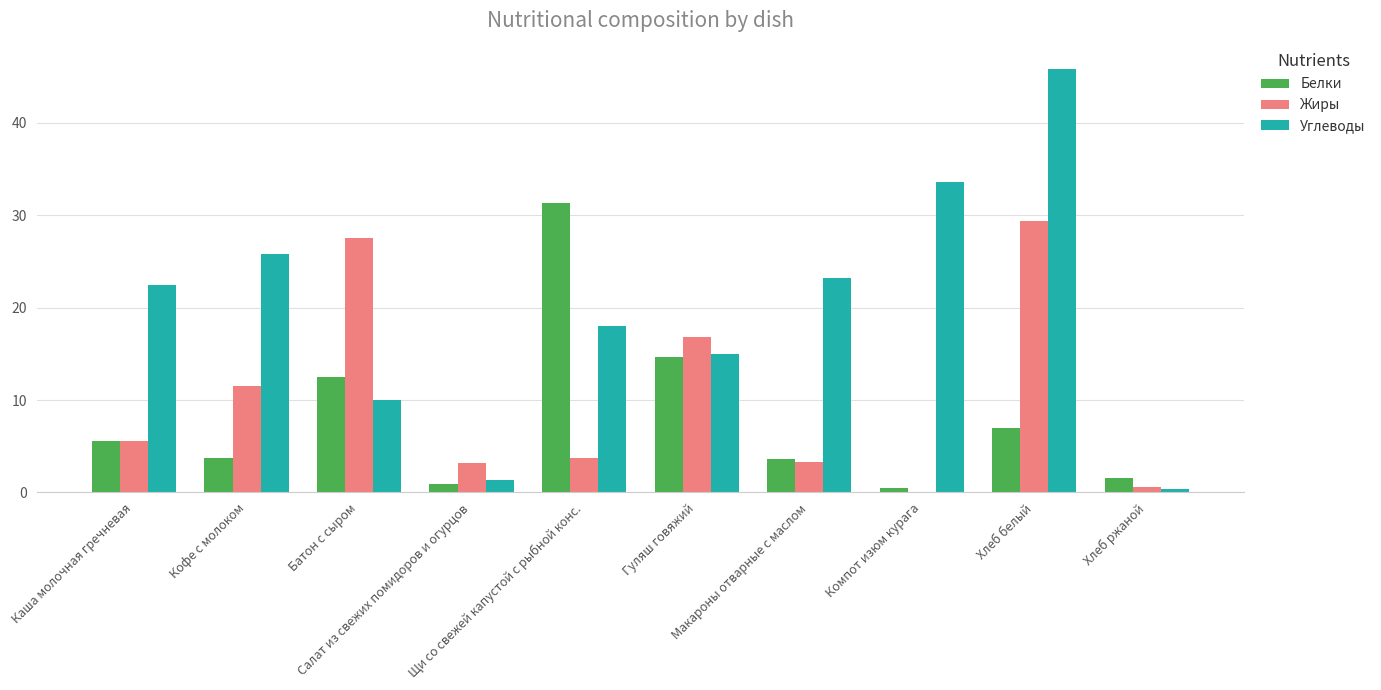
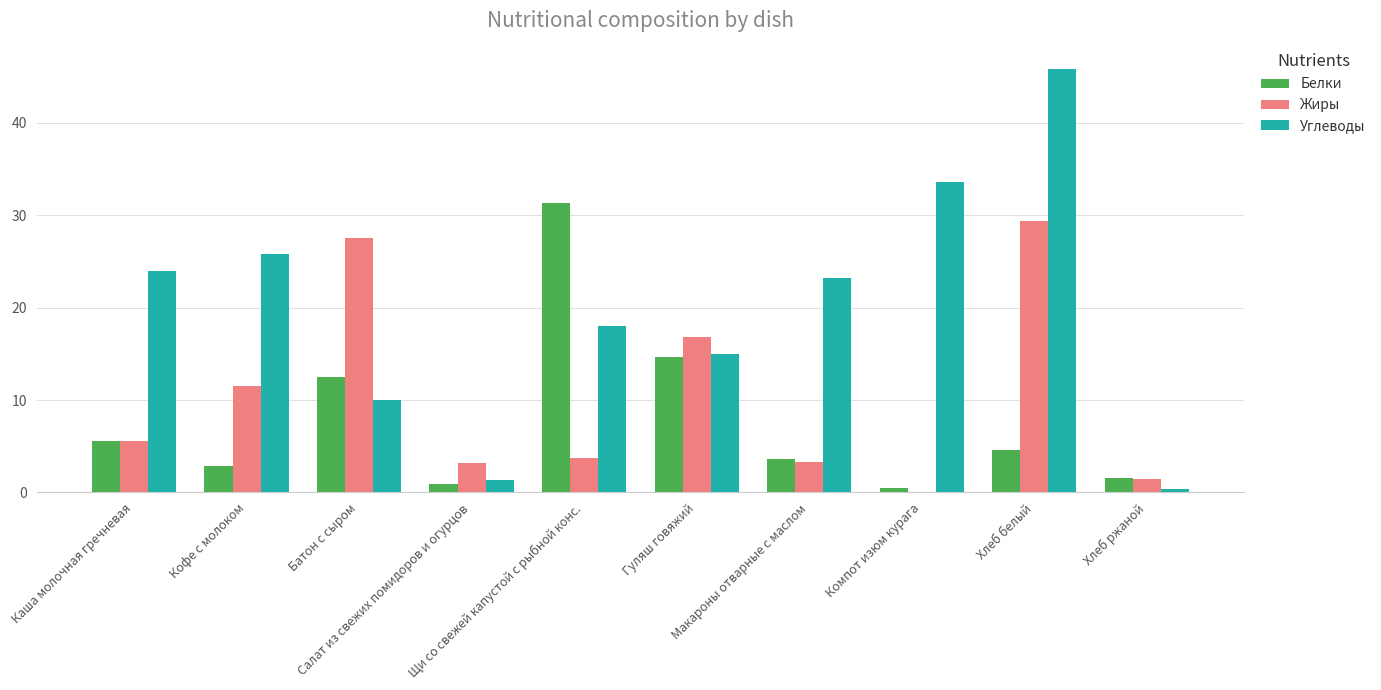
  {
    "Белки": {
      "Каша молочная гречневая": 6,
-     "Кофе с молоком": 4,
+     "Кофе с молоком": 3,
      "Батон с сыром": 12,
      "Салат из свежих помидоров и огурцов": 1,
      "Щи со свежей капустой с рыбной конс.": 31,
      "Гуляш говяжий": 15,
      "Макароны отварные с маслом": 4,
      "Компот изюм курага": 0,
-     "Хлеб белый": 7,
+     "Хлеб белый": 5,
      "Хлеб ржаной": 2
    },
    "Жиры": {
      "Каша молочная гречневая": 6,
      "Кофе с молоком": 12,
      "Батон с сыром": 27,
      "Салат из свежих помидоров и огурцов": 3,
      "Щи со свежей капустой с рыбной конс.": 4,
      "Гуляш говяжий": 17,
      "Макароны отварные с маслом": 3,
      "Компот изюм курага": 0,
      "Хлеб белый": 29,
-     "Хлеб ржаной": 1
+     "Хлеб ржаной": 2
    },
    "Углеводы": {
-     "Каша молочная гречневая": 22,
+     "Каша молочная гречневая": 24,
      "Кофе с молоком": 26,
      "Батон с сыром": 10,
      "Салат из свежих помидоров и огурцов": 1,
      "Щи со свежей капустой с рыбной конс.": 18,
      "Гуляш говяжий": 15,
      "Макароны отварные с маслом": 23,
      "Компот изюм курага": 34,
      "Хлеб белый": 46,
      "Хлеб ржаной": 0
    }
  }
